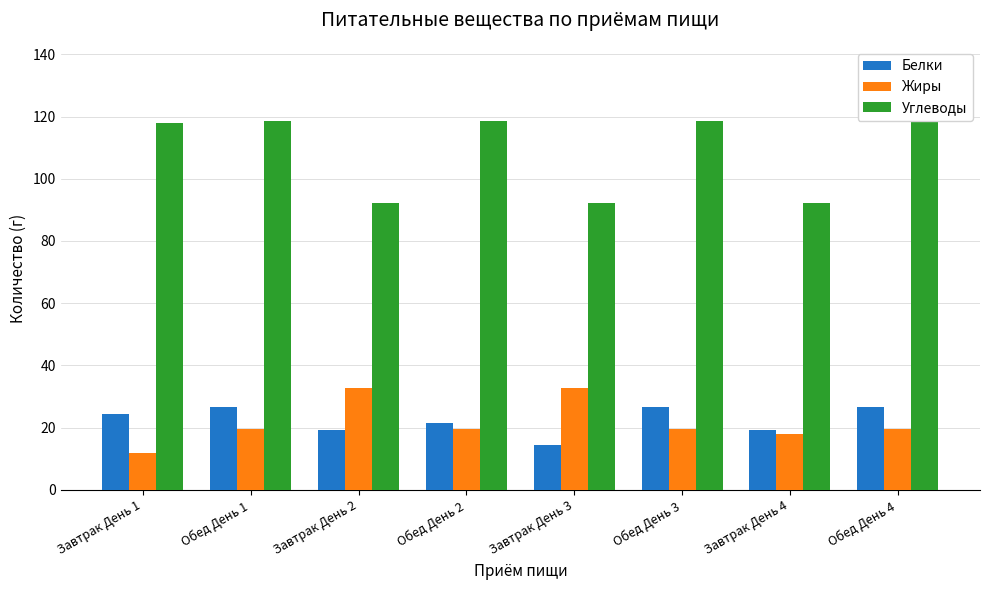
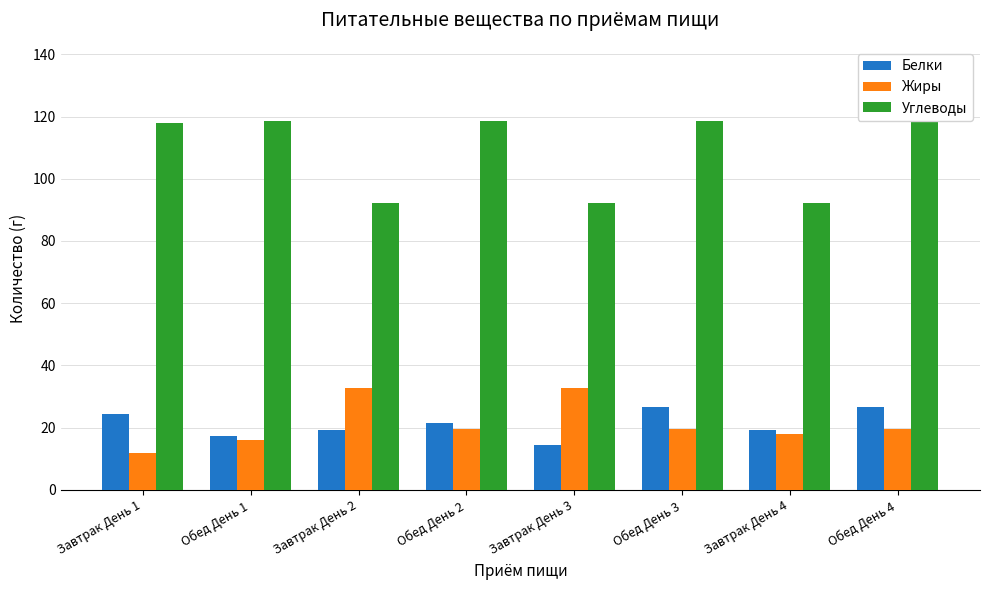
  {
    "Белки": {
      "Завтрак День 1": 24,
-     "Обед День 1": 27,
+     "Обед День 1": 17,
      "Завтрак День 2": 19,
      "Обед День 2": 22,
      "Завтрак День 3": 14,
      "Обед День 3": 27,
      "Завтрак День 4": 19,
      "Обед День 4": 27
    },
    "Жиры": {
      "Завтрак День 1": 12,
-     "Обед День 1": 20,
+     "Обед День 1": 16,
      "Завтрак День 2": 33,
      "Обед День 2": 20,
      "Завтрак День 3": 33,
      "Обед День 3": 20,
      "Завтрак День 4": 18,
      "Обед День 4": 20
    },
    "Углеводы": {
      "Завтрак День 1": 118,
      "Обед День 1": 119,
      "Завтрак День 2": 92,
      "Обед День 2": 119,
      "Завтрак День 3": 92,
      "Обед День 3": 119,
      "Завтрак День 4": 92
    }
  }
